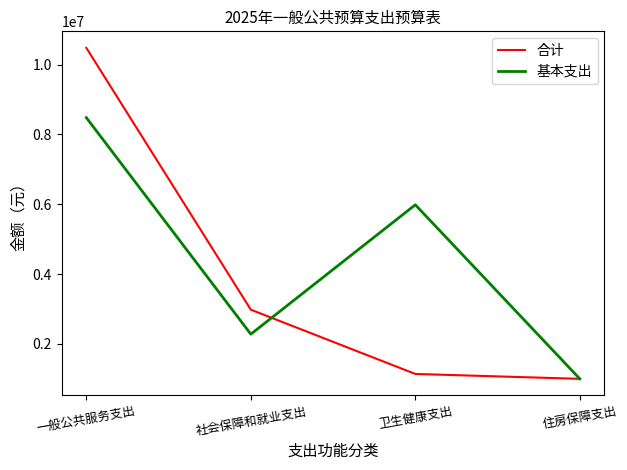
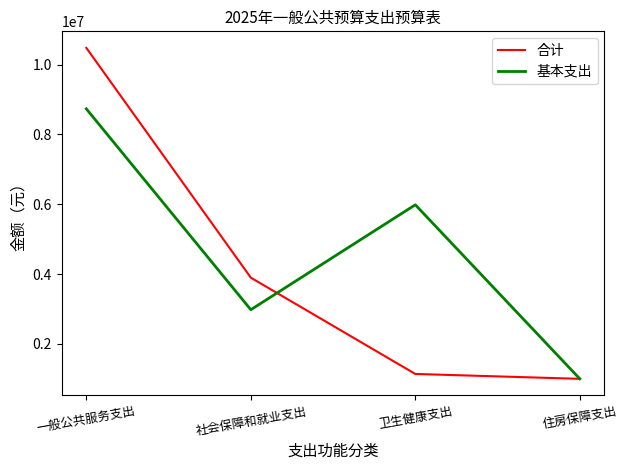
  {
    "合计": {
      "一般公共服务支出": 10500000,
-     "社会保障和就业支出": 3000000,
+     "社会保障和就业支出": 3900000,
      "卫生健康支出": 1100000
    },
    "基本支出": {
-     "一般公共服务支出": 8500000,
-     "社会保障和就业支出": 2300000,
+     "一般公共服务支出": 8700000,
+     "社会保障和就业支出": 3000000,
      "卫生健康支出": 6000000
    }
  }
